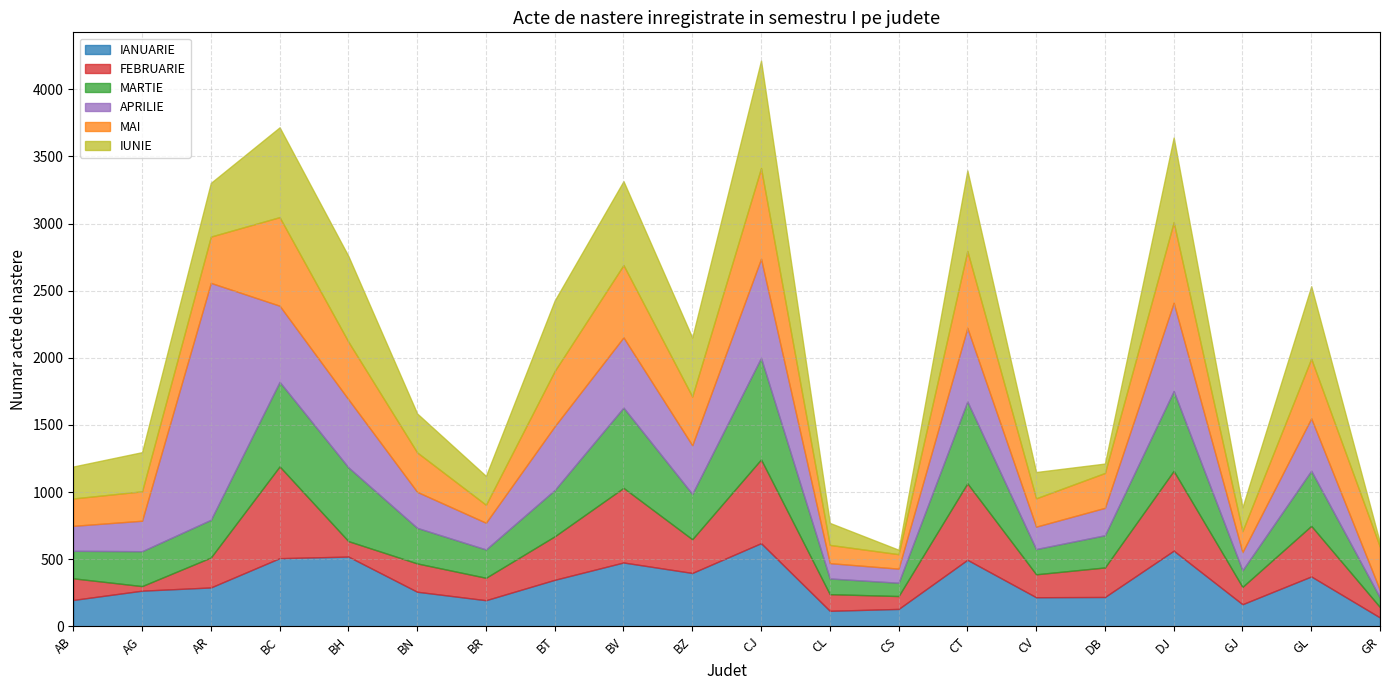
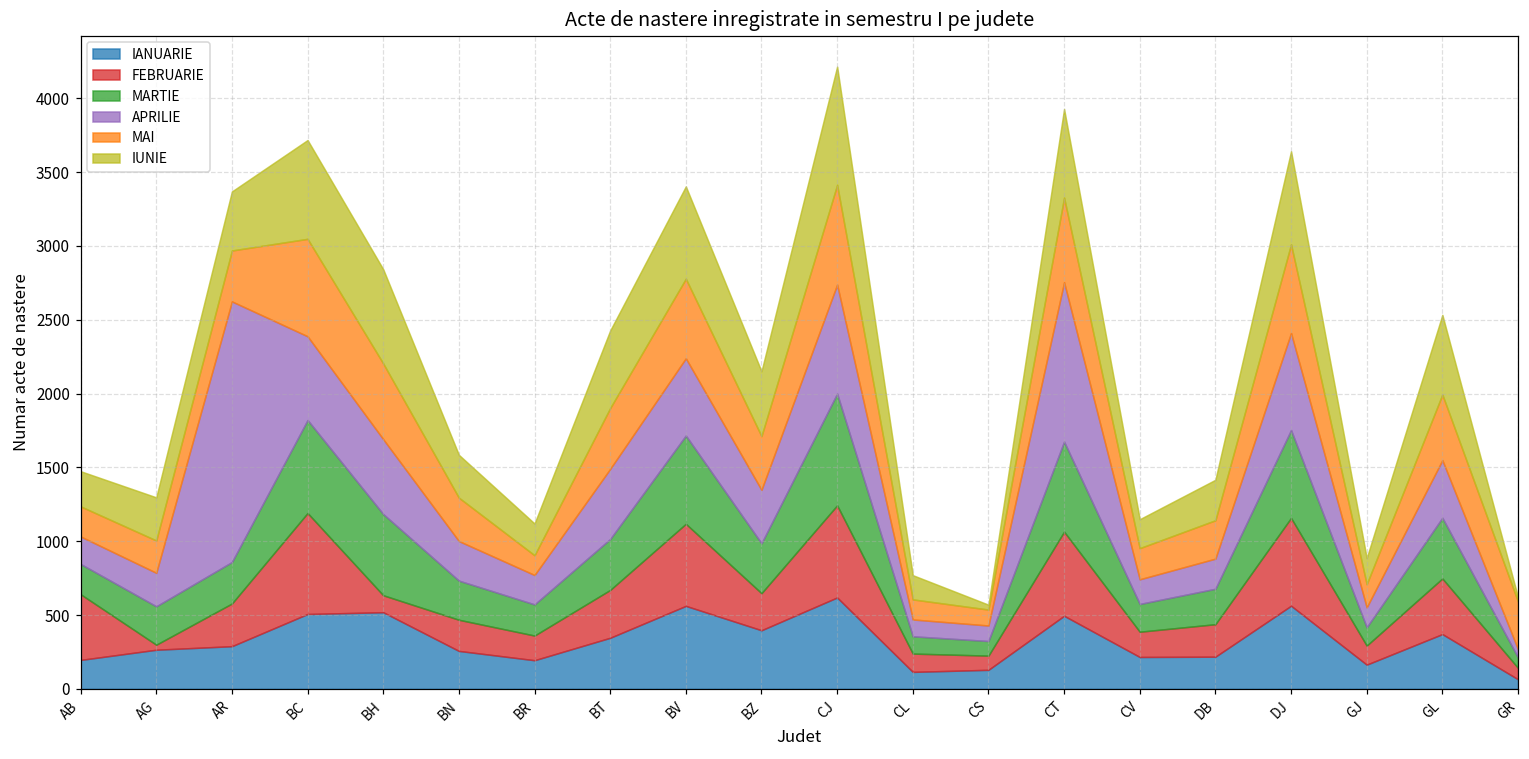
  {
    "IANUARIE": {
      "AB": 200,
      "AG": 270,
      "AR": 290,
      "BC": 510,
      "BH": 520,
      "BN": 260,
      "BR": 190,
      "BT": 350,
-     "BV": 480,
+     "BV": 560,
      "BZ": 400,
      "CJ": 620,
      "CL": 120,
      "CS": 130,
      "CT": 500,
      "CV": 220,
      "DB": 220,
      "DJ": 560,
      "GJ": 160,
      "GL": 370,
      "GR": 70
    },
    "FEBRUARIE": {
-     "AB": 160,
+     "AB": 450,
      "AG": 30,
-     "AR": 220,
+     "AR": 290,
      "BC": 680,
      "BH": 120,
      "BN": 210,
      "BR": 170,
      "BT": 320,
      "BV": 560,
      "BZ": 250,
      "CJ": 620,
      "CL": 120,
      "CS": 100,
      "CT": 570,
      "CV": 170,
      "DB": 220,
      "DJ": 600,
      "GJ": 130,
      "GL": 380,
      "GR": 80
    },
    "MARTIE": {
      "AB": 210,
      "AG": 260,
      "AR": 280,
      "BC": 630,
      "BH": 550,
      "BN": 270,
      "BR": 210,
      "BT": 350,
      "BV": 600,
      "BZ": 340,
      "CJ": 760,
      "CL": 120,
      "CS": 100,
      "CT": 610,
      "CV": 190,
      "DB": 240,
      "DJ": 600,
      "GJ": 120,
      "GL": 410,
      "GR": 70
    },
    "APRILIE": {
      "AB": 190,
      "AG": 230,
      "AR": 1770,
      "BC": 570,
      "BH": 510,
      "BN": 270,
      "BR": 200,
      "BT": 480,
      "BV": 520,
      "BZ": 360,
      "CJ": 740,
      "CL": 110,
      "CS": 110,
-     "CT": 550,
+     "CT": 1080,
      "CV": 170,
      "DB": 200,
      "DJ": 660,
      "GJ": 140,
      "GL": 390,
      "GR": 60
    },
    "MAI": {
      "AB": 200,
      "AG": 220,
      "AR": 350,
      "BC": 660,
-     "BH": 430,
+     "BH": 510,
      "BN": 290,
      "BR": 130,
      "BT": 410,
      "BV": 540,
      "BZ": 360,
      "CJ": 680,
      "CL": 140,
      "CS": 110,
      "CT": 570,
      "CV": 210,
      "DB": 260,
      "DJ": 600,
      "GJ": 160,
      "GL": 450,
      "GR": 320
    },
    "IUNIE": {
      "AB": 240,
      "AG": 290,
      "AR": 400,
      "BC": 670,
      "BH": 640,
      "BN": 290,
      "BR": 220,
      "BT": 530,
      "BV": 630,
      "BZ": 440,
      "CJ": 800,
      "CL": 160,
      "CS": 30,
      "CT": 600,
      "CV": 200,
-     "DB": 70,
+     "DB": 270,
      "DJ": 630,
      "GJ": 180,
      "GL": 540,
      "GR": 30
    }
  }
